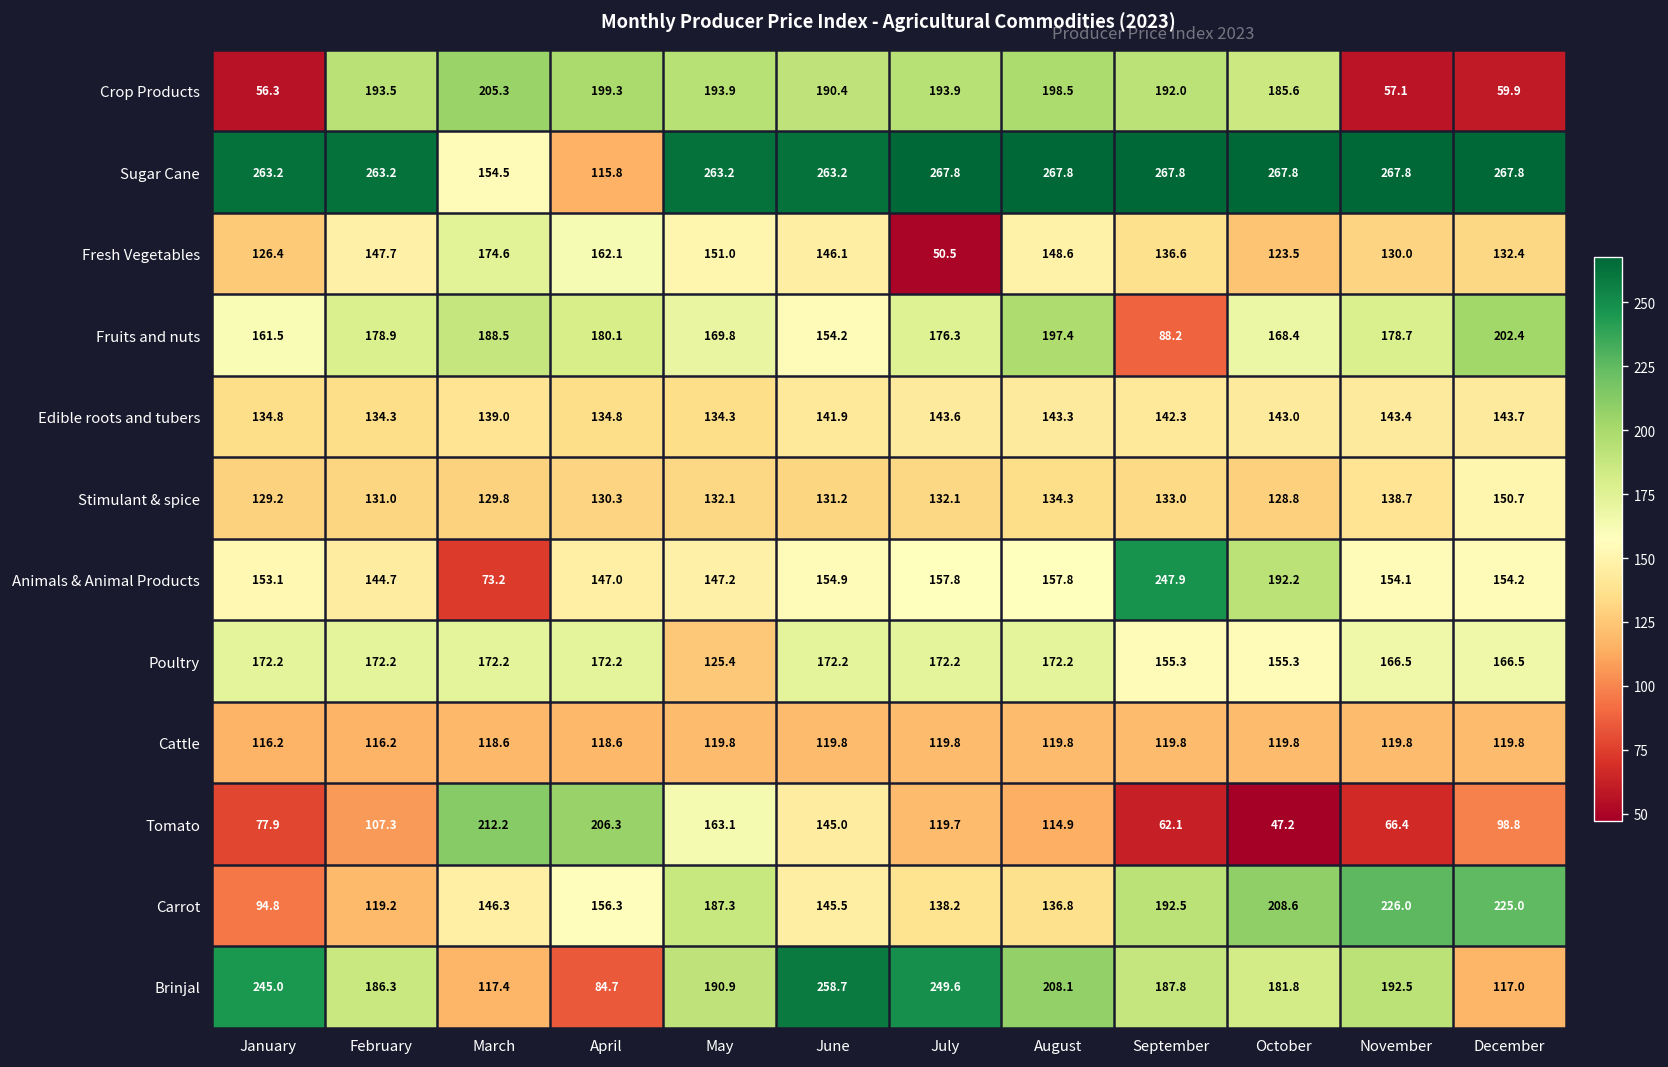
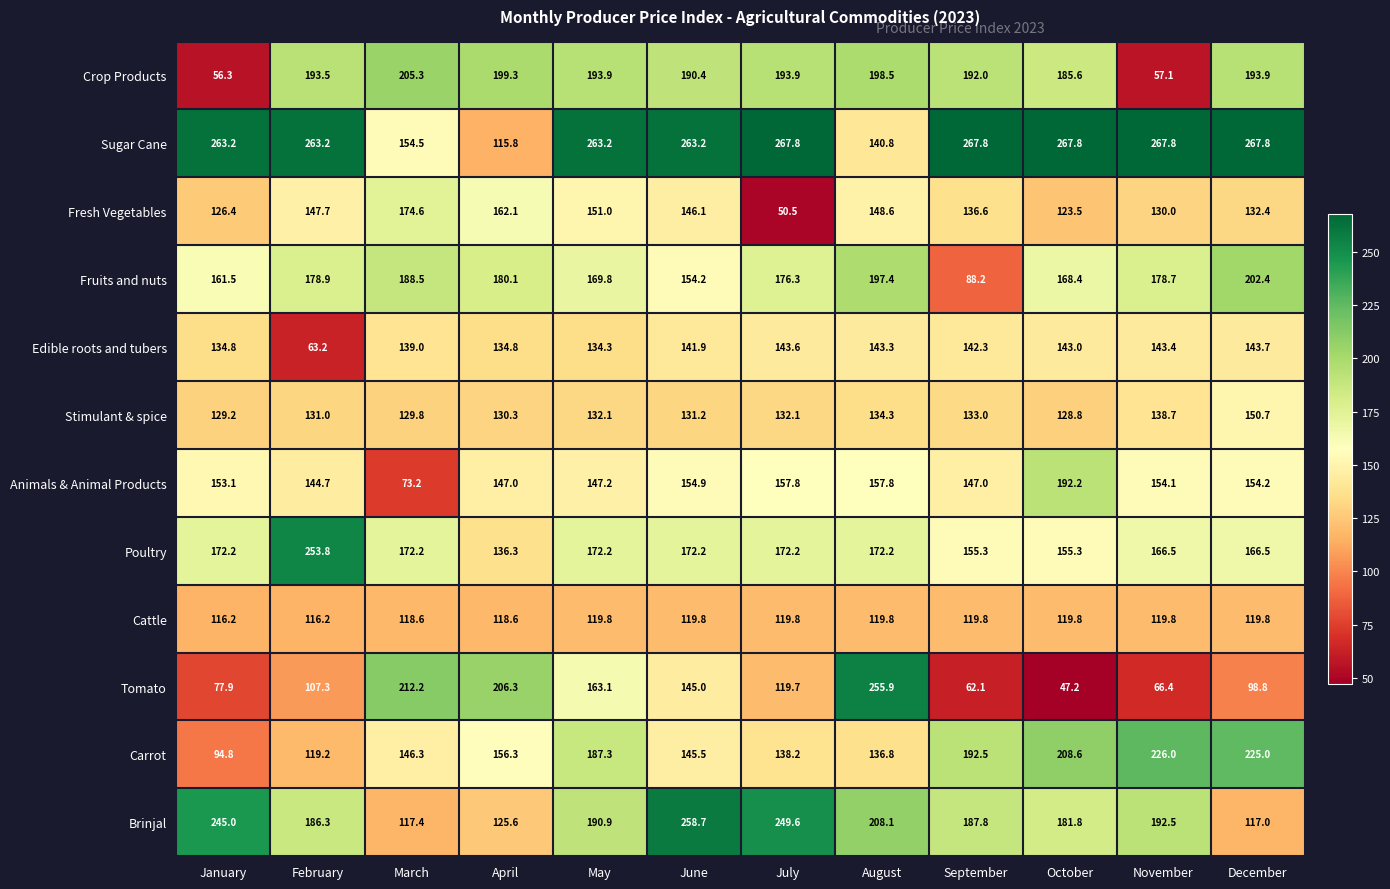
  {
    "Crop Products": {
      "January": 56.3,
      "February": 193.5,
      "March": 205.3,
      "April": 199.3,
      "May": 193.9,
      "June": 190.4,
      "July": 193.9,
      "August": 198.5,
      "September": 192.0,
      "October": 185.6,
      "November": 57.1,
-     "December": 59.9
+     "December": 193.9
    },
    "Sugar Cane": {
      "January": 263.2,
      "February": 263.2,
      "March": 154.5,
      "April": 115.8,
      "May": 263.2,
      "June": 263.2,
      "July": 267.8,
-     "August": 267.8,
+     "August": 140.8,
      "September": 267.8,
      "October": 267.8,
      "November": 267.8,
      "December": 267.8
    },
    "Fresh Vegetables": {
      "January": 126.4,
      "February": 147.7,
      "March": 174.6,
      "April": 162.1,
      "May": 151.0,
      "June": 146.1,
      "July": 50.5,
      "August": 148.6,
      "September": 136.6,
      "October": 123.5,
      "November": 130.0,
      "December": 132.4
    },
    "Fruits and nuts": {
      "January": 161.5,
      "February": 178.9,
      "March": 188.5,
      "April": 180.1,
      "May": 169.8,
      "June": 154.2,
      "July": 176.3,
      "August": 197.4,
      "September": 88.2,
      "October": 168.4,
      "November": 178.7,
      "December": 202.4
    },
    "Edible roots and tubers": {
      "January": 134.8,
-     "February": 134.3,
+     "February": 63.2,
      "March": 139.0,
      "April": 134.8,
      "May": 134.3,
      "June": 141.9,
      "July": 143.6,
      "August": 143.3,
      "September": 142.3,
      "October": 143.0,
      "November": 143.4,
      "December": 143.7
    },
    "Stimulant & spice": {
      "January": 129.2,
      "February": 131.0,
      "March": 129.8,
      "April": 130.3,
      "May": 132.1,
      "June": 131.2,
      "July": 132.1,
      "August": 134.3,
      "September": 133.0,
      "October": 128.8,
      "November": 138.7,
      "December": 150.7
    },
    "Animals & Animal Products": {
      "January": 153.1,
      "February": 144.7,
      "March": 73.2,
      "April": 147.0,
      "May": 147.2,
      "June": 154.9,
      "July": 157.8,
      "August": 157.8,
-     "September": 247.9,
+     "September": 147.0,
      "October": 192.2,
      "November": 154.1,
      "December": 154.2
    },
    "Poultry": {
      "January": 172.2,
-     "February": 172.2,
+     "February": 253.8,
      "March": 172.2,
-     "April": 172.2,
-     "May": 125.4,
+     "April": 136.3,
+     "May": 172.2,
      "June": 172.2,
      "July": 172.2,
      "August": 172.2,
      "September": 155.3,
      "October": 155.3,
      "November": 166.5,
      "December": 166.5
    },
    "Cattle": {
      "January": 116.2,
      "February": 116.2,
      "March": 118.6,
      "April": 118.6,
      "May": 119.8,
      "June": 119.8,
      "July": 119.8,
      "August": 119.8,
      "September": 119.8,
      "October": 119.8,
      "November": 119.8,
      "December": 119.8
    },
    "Tomato": {
      "January": 77.9,
      "February": 107.3,
      "March": 212.2,
      "April": 206.3,
      "May": 163.1,
      "June": 145.0,
      "July": 119.7,
-     "August": 114.9,
+     "August": 255.9,
      "September": 62.1,
      "October": 47.2,
      "November": 66.4,
      "December": 98.8
    },
    "Carrot": {
      "January": 94.8,
      "February": 119.2,
      "March": 146.3,
      "April": 156.3,
      "May": 187.3,
      "June": 145.5,
      "July": 138.2,
      "August": 136.8,
      "September": 192.5,
      "October": 208.6,
      "November": 226.0,
      "December": 225.0
    },
    "Brinjal": {
      "January": 245.0,
      "February": 186.3,
      "March": 117.4,
-     "April": 84.7,
+     "April": 125.6,
      "May": 190.9,
      "June": 258.7,
      "July": 249.6,
      "August": 208.1,
      "September": 187.8,
      "October": 181.8,
      "November": 192.5,
      "December": 117.0
    }
  }
